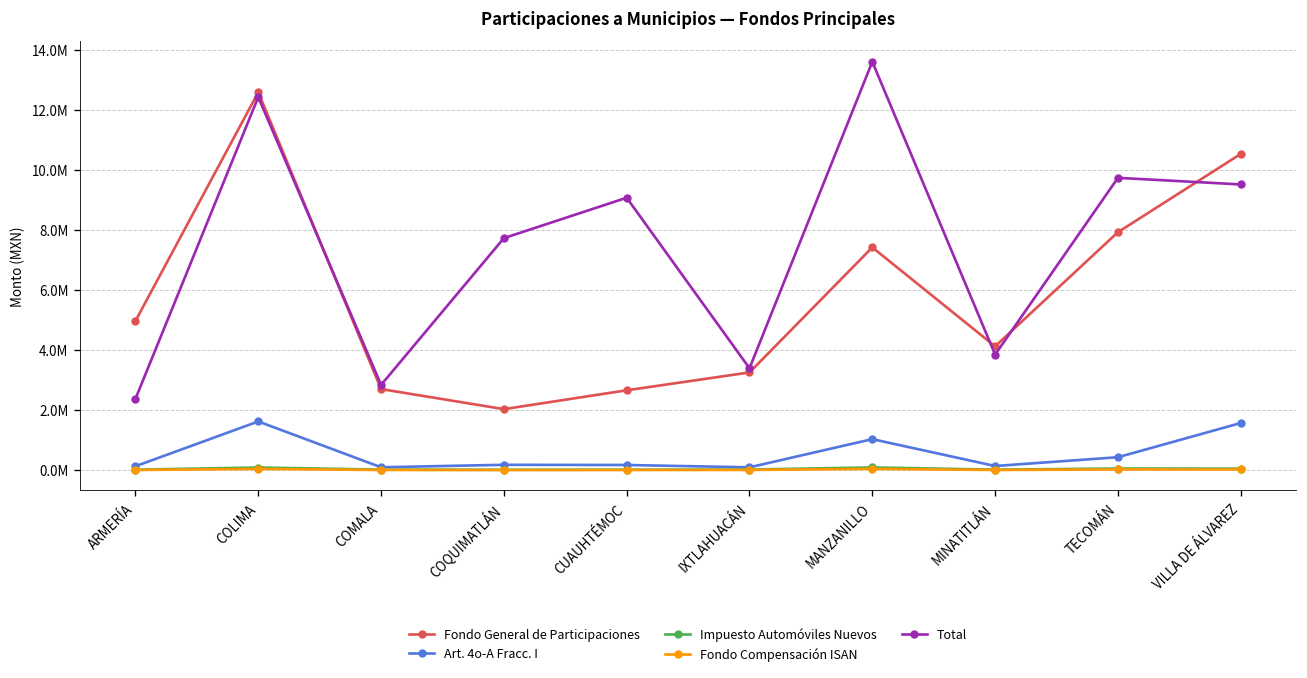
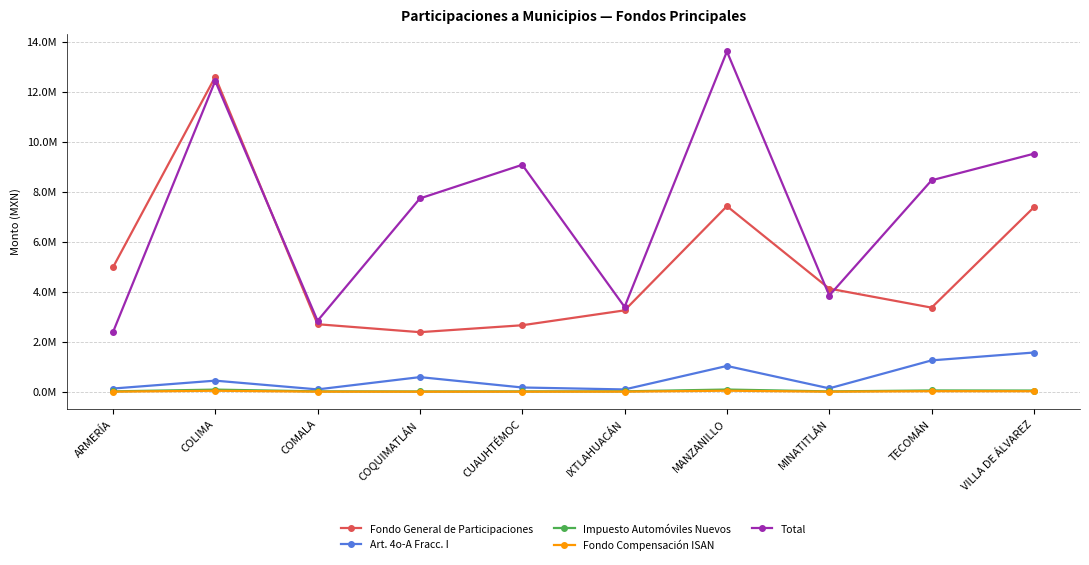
  {
    "Fondo General de Participaciones": {
      "ARMERÍA": 5000000,
      "COLIMA": 12600000,
      "COMALA": 2700000,
-     "COQUIMATLÁN": 2000000,
+     "COQUIMATLÁN": 2400000,
      "CUAUHTÉMOC": 2700000,
      "IXTLAHUACÁN": 3300000,
      "MANZANILLO": 7400000,
      "MINATITLÁN": 4100000,
-     "TECOMÁN": 7900000,
-     "VILLA DE ÁLVAREZ": 10500000
+     "TECOMÁN": 3400000,
+     "VILLA DE ÁLVAREZ": 7400000
    },
    "Art. 4o-A Fracc. I": {
      "ARMERÍA": 100000,
-     "COLIMA": 1600000,
-     "COQUIMATLÁN": 200000,
+     "COLIMA": 500000,
+     "COQUIMATLÁN": 600000,
      "CUAUHTÉMOC": 200000,
      "MANZANILLO": 1000000,
      "MINATITLÁN": 100000,
-     "TECOMÁN": 400000,
+     "TECOMÁN": 1300000,
      "VILLA DE ÁLVAREZ": 1600000
    },
    "Total": {
      "ARMERÍA": 2400000,
      "COLIMA": 12400000,
      "COMALA": 2800000,
      "COQUIMATLÁN": 7700000,
      "CUAUHTÉMOC": 9100000,
      "IXTLAHUACÁN": 3400000,
      "MANZANILLO": 13600000,
      "MINATITLÁN": 3900000,
-     "TECOMÁN": 9700000,
+     "TECOMÁN": 8500000,
      "VILLA DE ÁLVAREZ": 9500000
    }
  }
